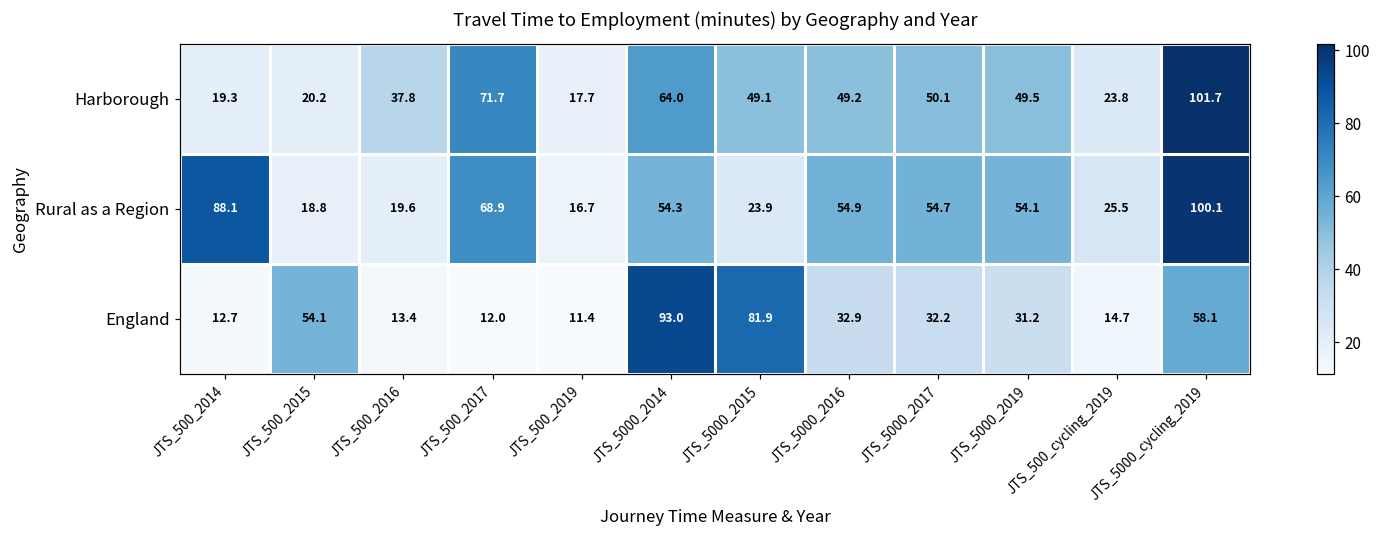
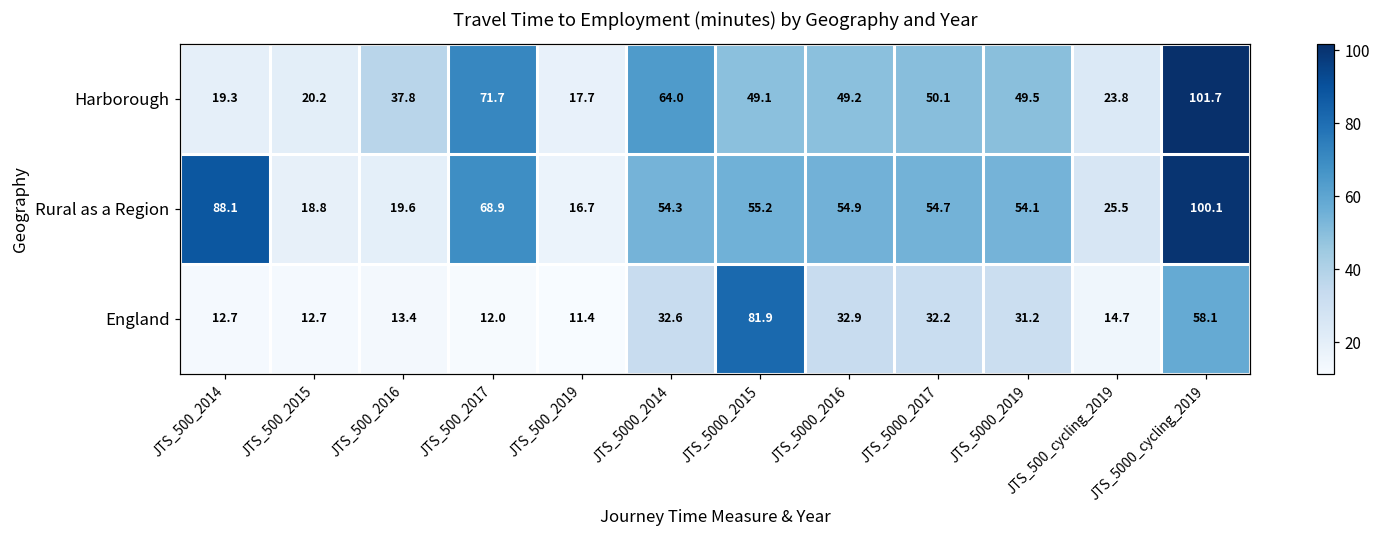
  {
    "Harborough": {
      "JTS_500_2014": 19.3,
      "JTS_500_2015": 20.2,
      "JTS_500_2016": 37.8,
      "JTS_500_2017": 71.7,
      "JTS_500_2019": 17.7,
      "JTS_5000_2014": 64.0,
      "JTS_5000_2015": 49.1,
      "JTS_5000_2016": 49.2,
      "JTS_5000_2017": 50.1,
      "JTS_5000_2019": 49.5,
      "JTS_500_cycling_2019": 23.8,
      "JTS_5000_cycling_2019": 101.7
    },
    "Rural as a Region": {
      "JTS_500_2014": 88.1,
      "JTS_500_2015": 18.8,
      "JTS_500_2016": 19.6,
      "JTS_500_2017": 68.9,
      "JTS_500_2019": 16.7,
      "JTS_5000_2014": 54.3,
-     "JTS_5000_2015": 23.9,
+     "JTS_5000_2015": 55.2,
      "JTS_5000_2016": 54.9,
      "JTS_5000_2017": 54.7,
      "JTS_5000_2019": 54.1,
      "JTS_500_cycling_2019": 25.5,
      "JTS_5000_cycling_2019": 100.1
    },
    "England": {
      "JTS_500_2014": 12.7,
-     "JTS_500_2015": 54.1,
+     "JTS_500_2015": 12.7,
      "JTS_500_2016": 13.4,
      "JTS_500_2017": 12.0,
      "JTS_500_2019": 11.4,
-     "JTS_5000_2014": 93.0,
+     "JTS_5000_2014": 32.6,
      "JTS_5000_2015": 81.9,
      "JTS_5000_2016": 32.9,
      "JTS_5000_2017": 32.2,
      "JTS_5000_2019": 31.2,
      "JTS_500_cycling_2019": 14.7,
      "JTS_5000_cycling_2019": 58.1
    }
  }
